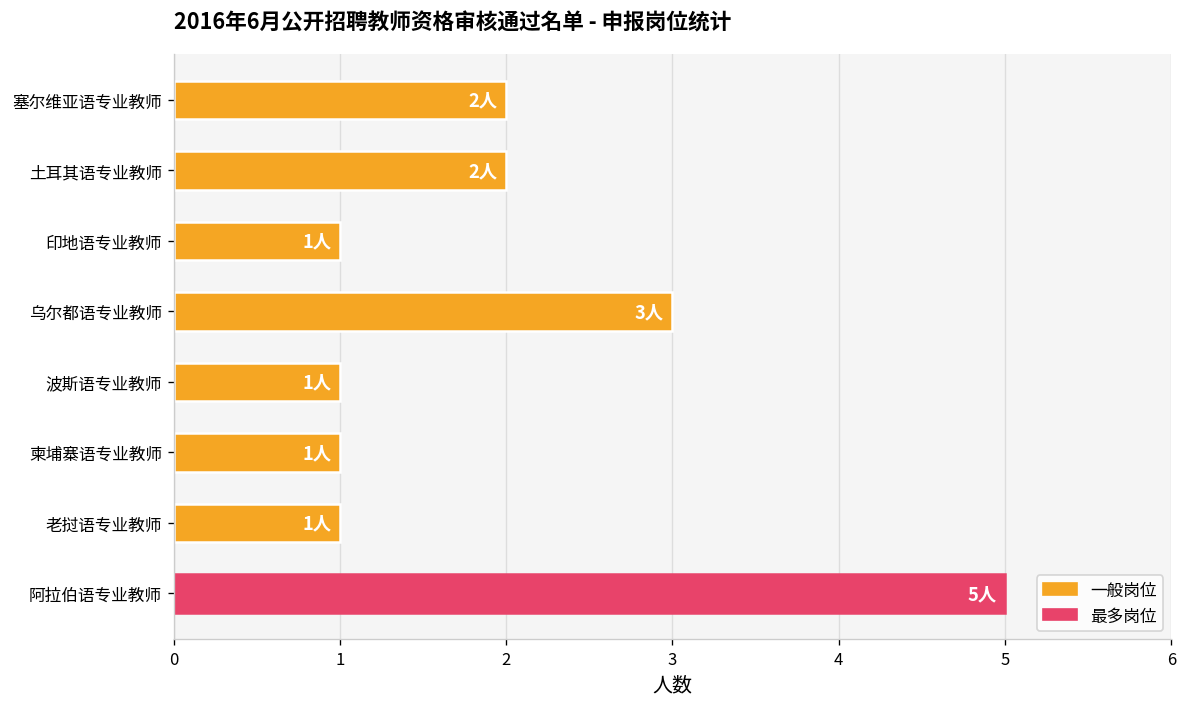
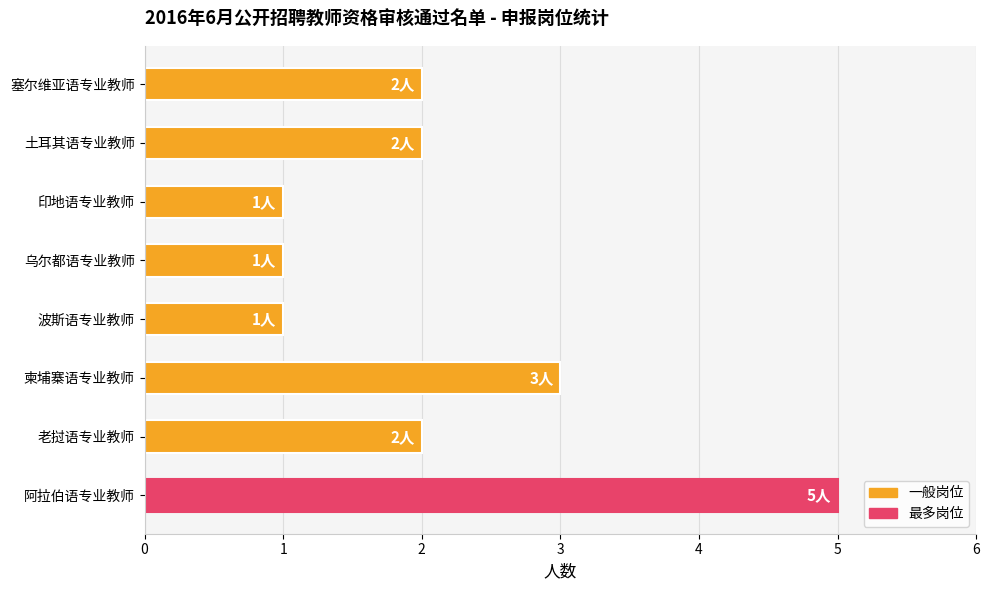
  {
    "塞尔维亚语专业教师": "2人",
    "土耳其语专业教师": "2人",
    "印地语专业教师": "1人",
-   "乌尔都语专业教师": "3人",
+   "乌尔都语专业教师": "1人",
    "波斯语专业教师": "1人",
-   "柬埔寨语专业教师": "1人",
-   "老挝语专业教师": "1人",
+   "柬埔寨语专业教师": "3人",
+   "老挝语专业教师": "2人",
    "阿拉伯语专业教师": "5人"
  }
